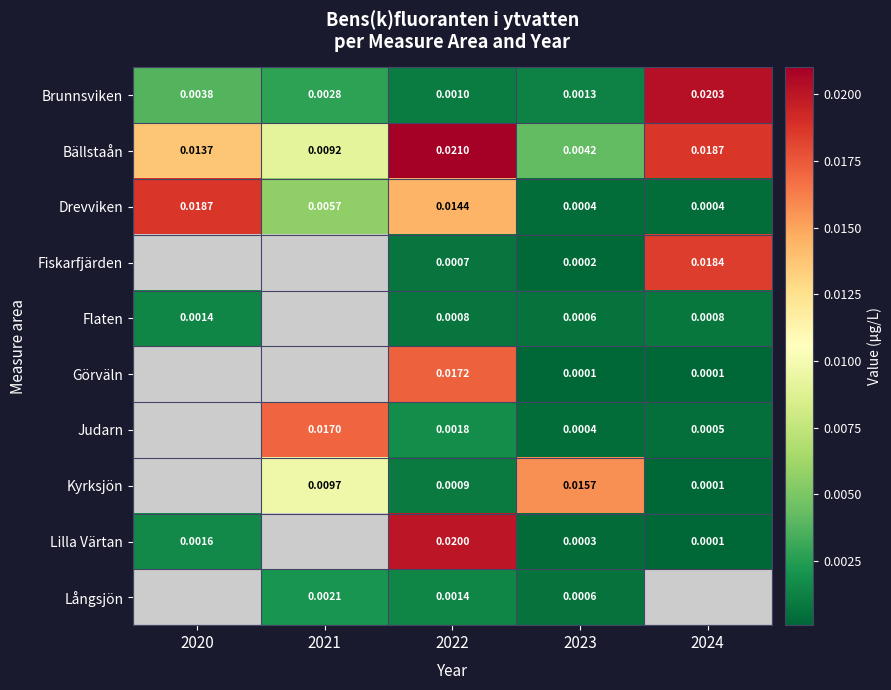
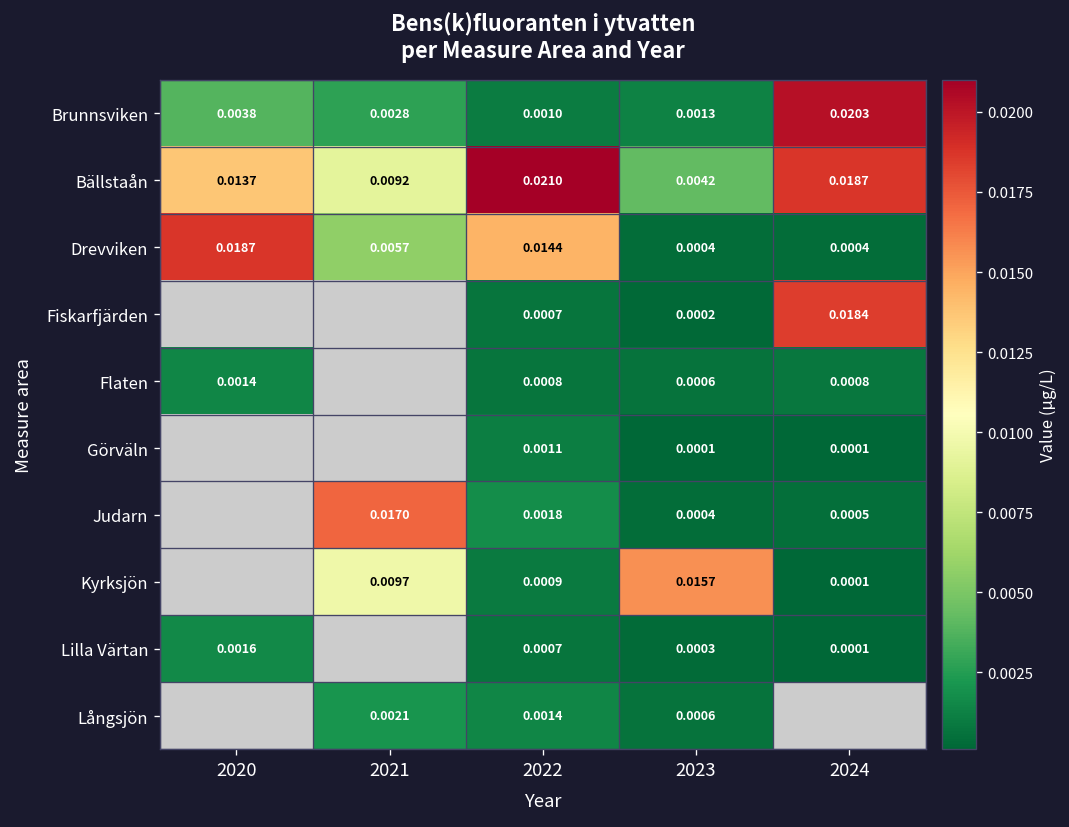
  {
    "Brunnsviken": {
      "2020": 0.0038,
      "2021": 0.0028,
      "2022": 0.0010,
      "2023": 0.0013,
      "2024": 0.0203
    },
    "Bällstaån": {
      "2020": 0.0137,
      "2021": 0.0092,
      "2022": 0.0210,
      "2023": 0.0042,
      "2024": 0.0187
    },
    "Drevviken": {
      "2020": 0.0187,
      "2021": 0.0057,
      "2022": 0.0144,
      "2023": 0.0004,
      "2024": 0.0004
    },
    "Fiskarfjärden": {
      "2022": 0.0007,
      "2023": 0.0002,
      "2024": 0.0184
    },
    "Flaten": {
      "2020": 0.0014,
      "2022": 0.0008,
      "2023": 0.0006,
      "2024": 0.0008
    },
    "Görväln": {
-     "2022": 0.0172,
+     "2022": 0.0011,
      "2023": 0.0001,
      "2024": 0.0001
    },
    "Judarn": {
      "2021": 0.0170,
      "2022": 0.0018,
      "2023": 0.0004,
      "2024": 0.0005
    },
    "Kyrksjön": {
      "2021": 0.0097,
      "2022": 0.0009,
      "2023": 0.0157,
      "2024": 0.0001
    },
    "Lilla Värtan": {
      "2020": 0.0016,
-     "2022": 0.0200,
+     "2022": 0.0007,
      "2023": 0.0003,
      "2024": 0.0001
    },
    "Långsjön": {
      "2021": 0.0021,
      "2022": 0.0014,
      "2023": 0.0006
    }
  }
